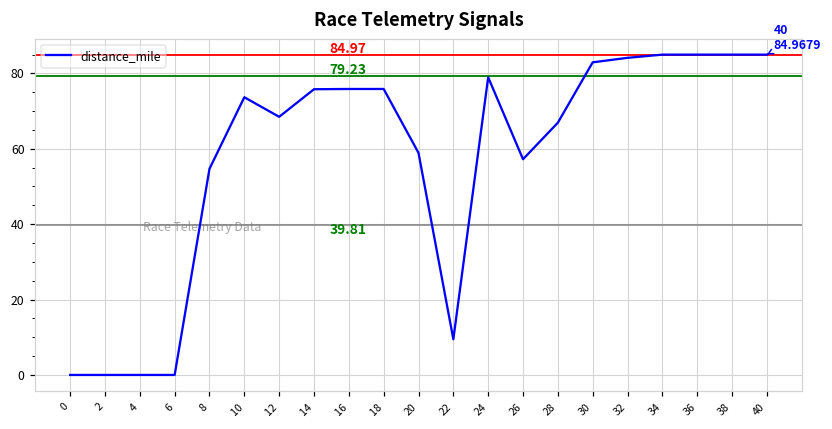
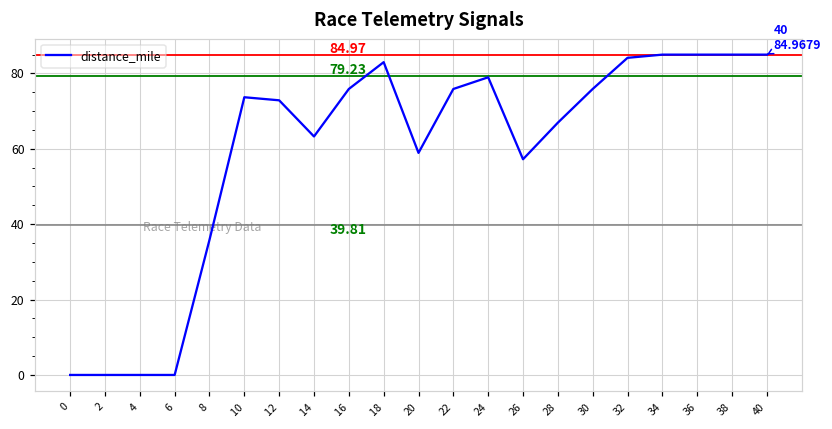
  {
    "0": 0,
    "2": 0,
    "4": 0,
    "6": 0,
-   "8": 55,
+   "8": 36,
    "10": 74,
-   "12": 68,
-   "14": 76,
-   "18": 76,
+   "12": 73,
+   "14": 63,
+   "18": 83,
    "20": 59,
-   "22": 9,
+   "22": 76,
    "24": 79,
    "26": 57,
    "28": 67,
-   "30": 83,
+   "30": 76,
    "32": 84,
    "34": 85,
    "36": 85,
    "38": 85
  }
